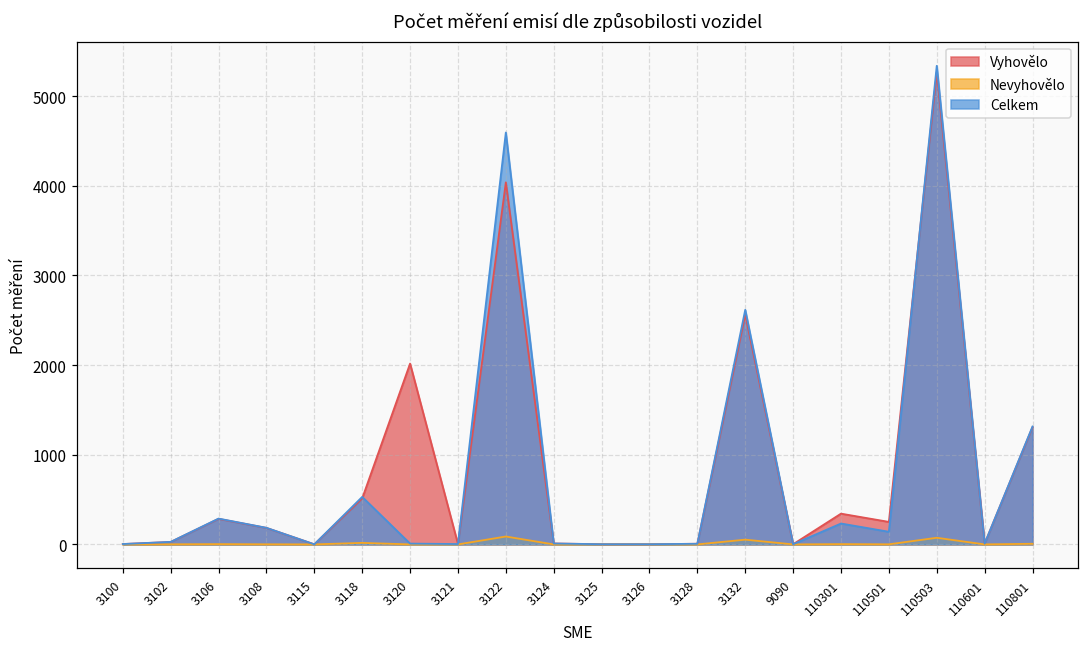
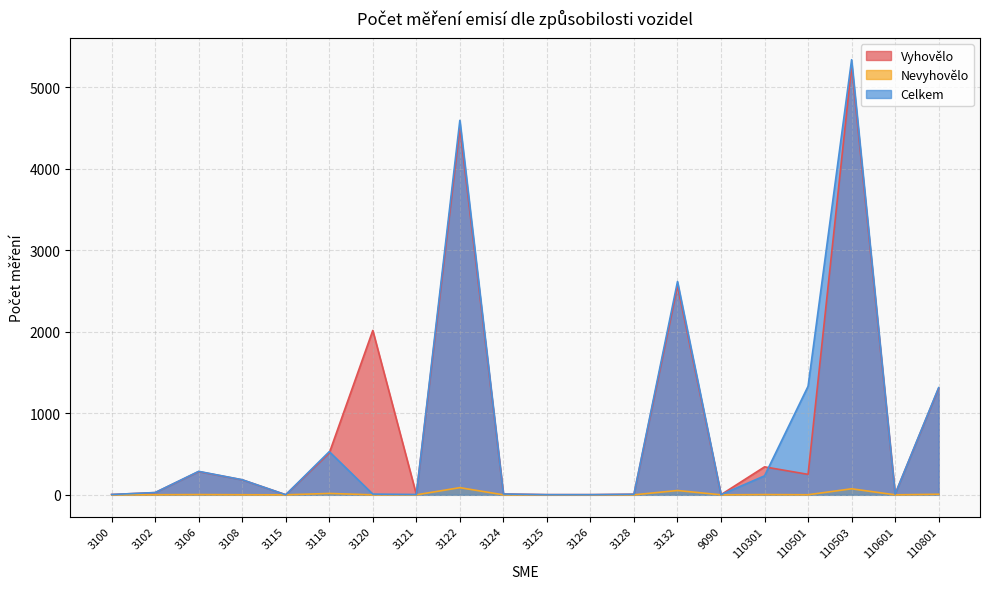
  {
    "Vyhovělo": {
      "3120": 2000,
-     "3122": 4000,
+     "3122": 4500,
      "3132": 2600,
      "110301": 300,
      "110501": 300,
      "110503": 5300
    },
    "Nevyhovělo": {
      "3106": 0,
      "3108": 0,
      "3118": 0,
      "3122": 100,
      "3132": 100,
      "110301": 0,
      "110501": 0,
      "110503": 100,
      "110801": 0
    },
    "Celkem": {
      "3122": 4600,
      "3132": 2600,
      "110301": 200,
-     "110501": 100,
+     "110501": 1300,
      "110503": 5300
    }
  }
